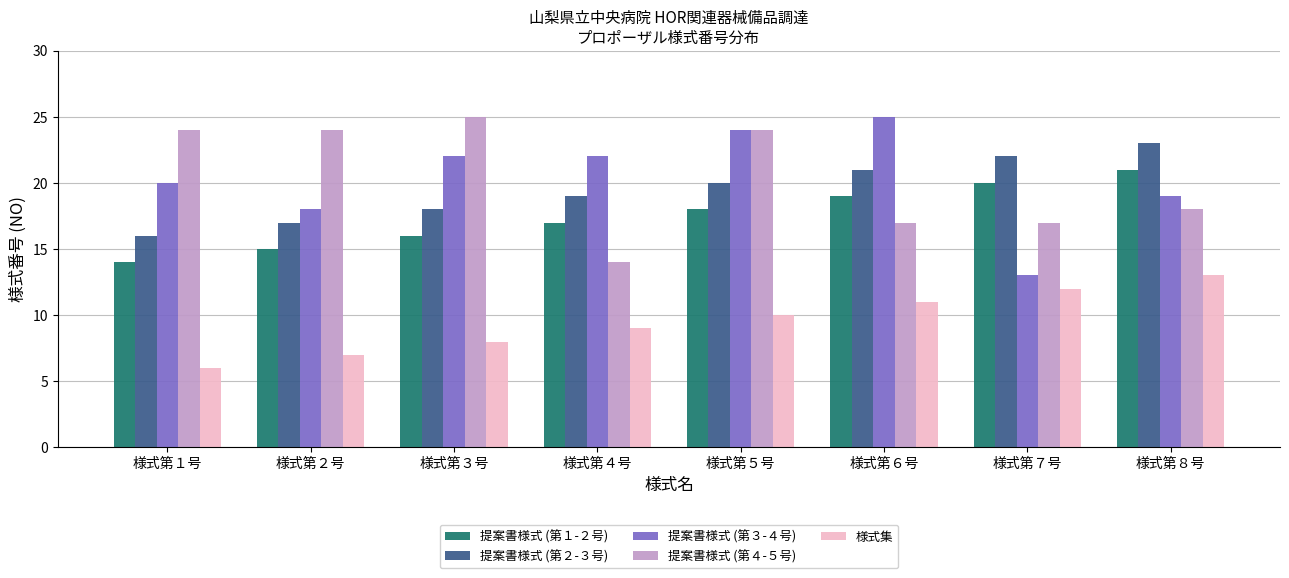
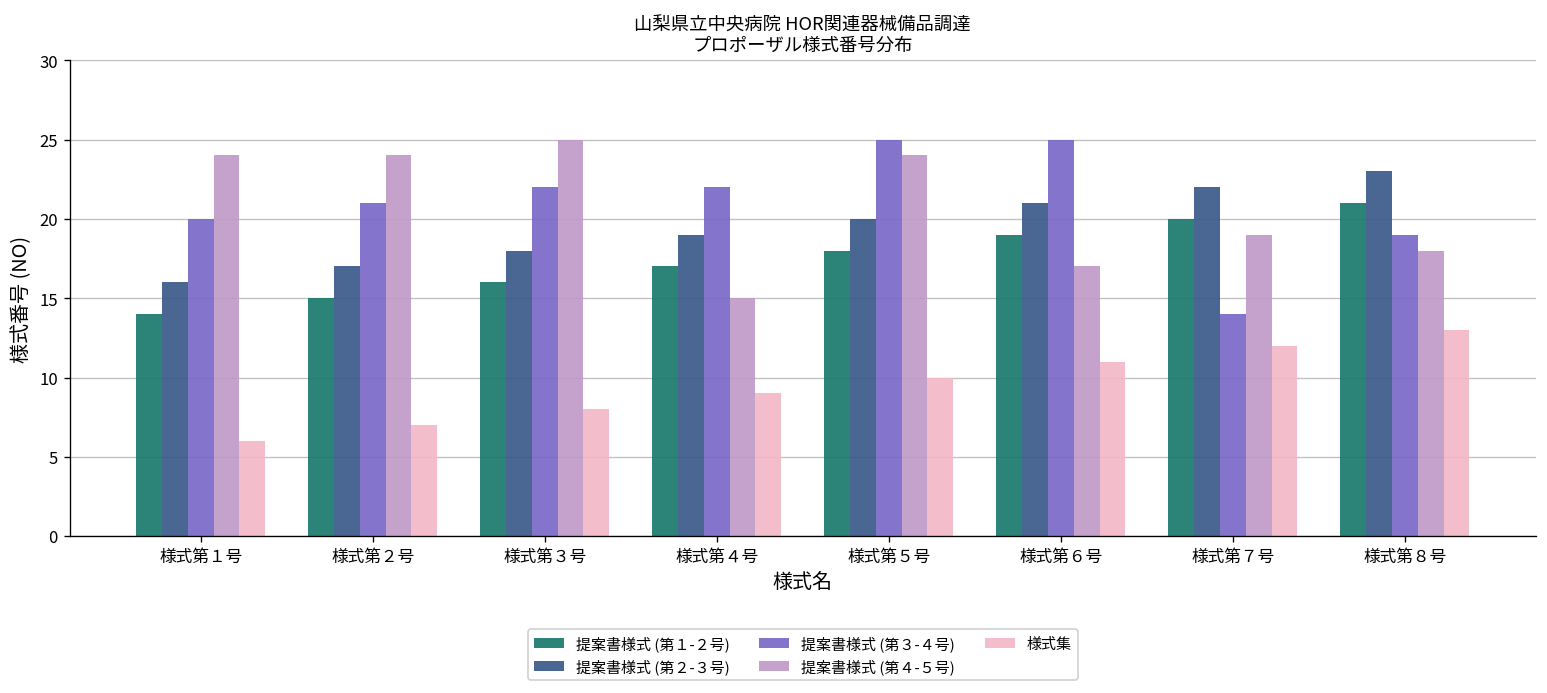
  {
    "提案書様式 (第３-４号)": {
      "様式第１号": 20,
-     "様式第２号": 18,
+     "様式第２号": 21,
      "様式第３号": 22,
      "様式第４号": 22,
-     "様式第５号": 24,
+     "様式第５号": 25,
      "様式第６号": 25,
-     "様式第７号": 13,
+     "様式第７号": 14,
      "様式第８号": 19
    },
    "提案書様式 (第４-５号)": {
      "様式第１号": 24,
      "様式第２号": 24,
      "様式第３号": 25,
-     "様式第４号": 14,
+     "様式第４号": 15,
      "様式第５号": 24,
      "様式第６号": 17,
-     "様式第７号": 17,
+     "様式第７号": 19,
      "様式第８号": 18
    },
    "様式集": {
      "様式第１号": 6,
      "様式第２号": 7,
      "様式第３号": 8,
      "様式第４号": 9,
      "様式第５号": 10,
      "様式第６号": 11,
      "様式第７号": 12,
      "様式第８号": 13
    }
  }
